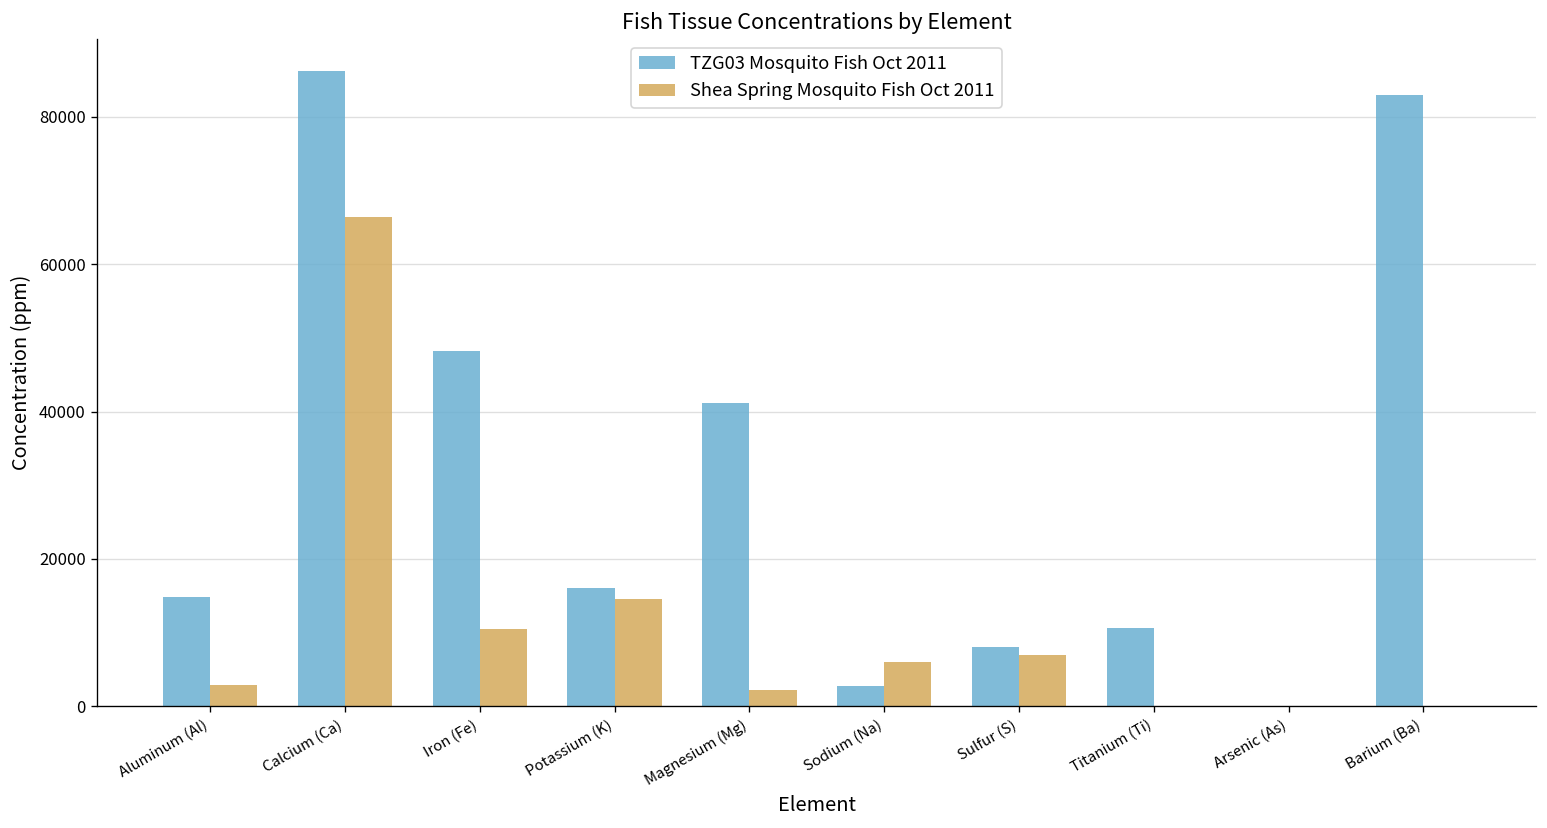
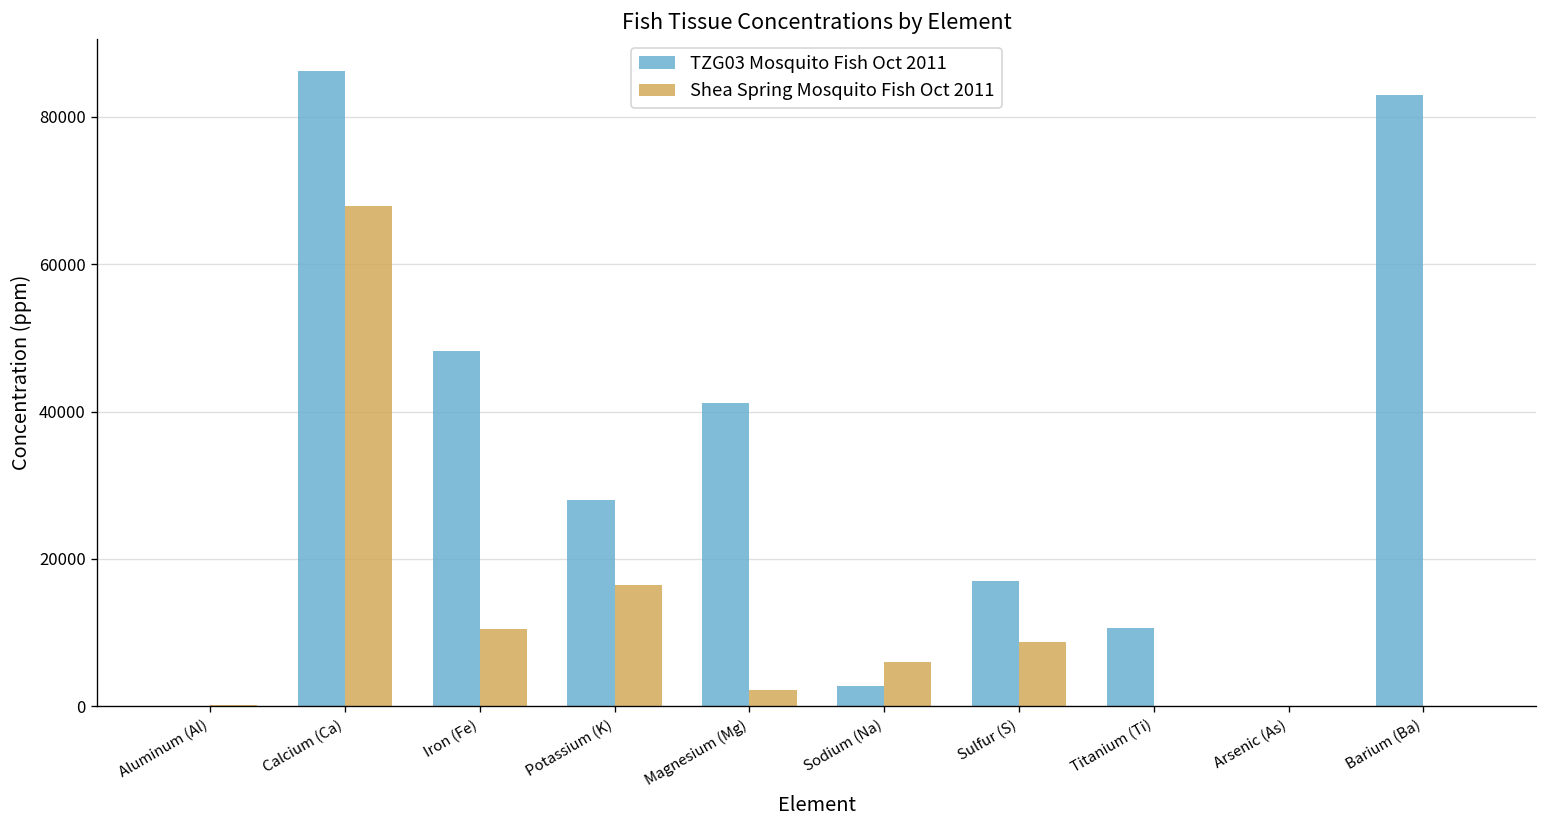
  {
    "TZG03 Mosquito Fish Oct 2011": {
-     "Aluminum (Al)": 15000,
+     "Aluminum (Al)": 0,
      "Calcium (Ca)": 86000,
      "Iron (Fe)": 48000,
-     "Potassium (K)": 16000,
+     "Potassium (K)": 28000,
      "Magnesium (Mg)": 41000,
      "Sodium (Na)": 3000,
-     "Sulfur (S)": 8000,
+     "Sulfur (S)": 17000,
      "Titanium (Ti)": 11000,
      "Barium (Ba)": 83000
    },
    "Shea Spring Mosquito Fish Oct 2011": {
-     "Aluminum (Al)": 3000,
-     "Calcium (Ca)": 66000,
+     "Aluminum (Al)": 0,
+     "Calcium (Ca)": 68000,
      "Iron (Fe)": 10000,
-     "Potassium (K)": 15000,
+     "Potassium (K)": 16000,
      "Magnesium (Mg)": 2000,
      "Sodium (Na)": 6000,
-     "Sulfur (S)": 7000
+     "Sulfur (S)": 9000
    }
  }
